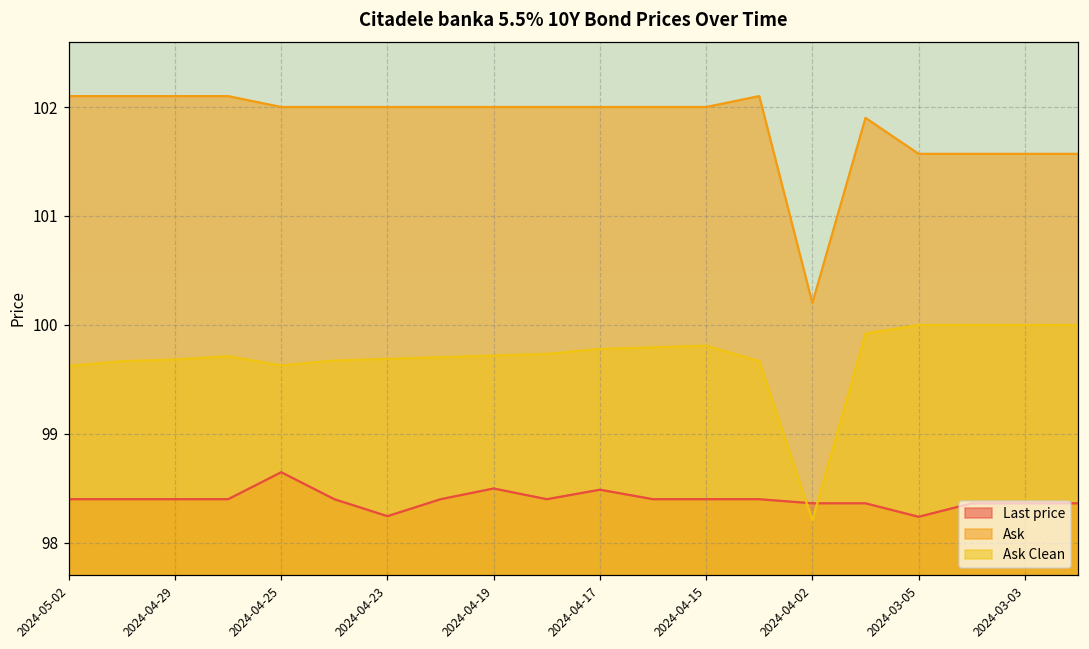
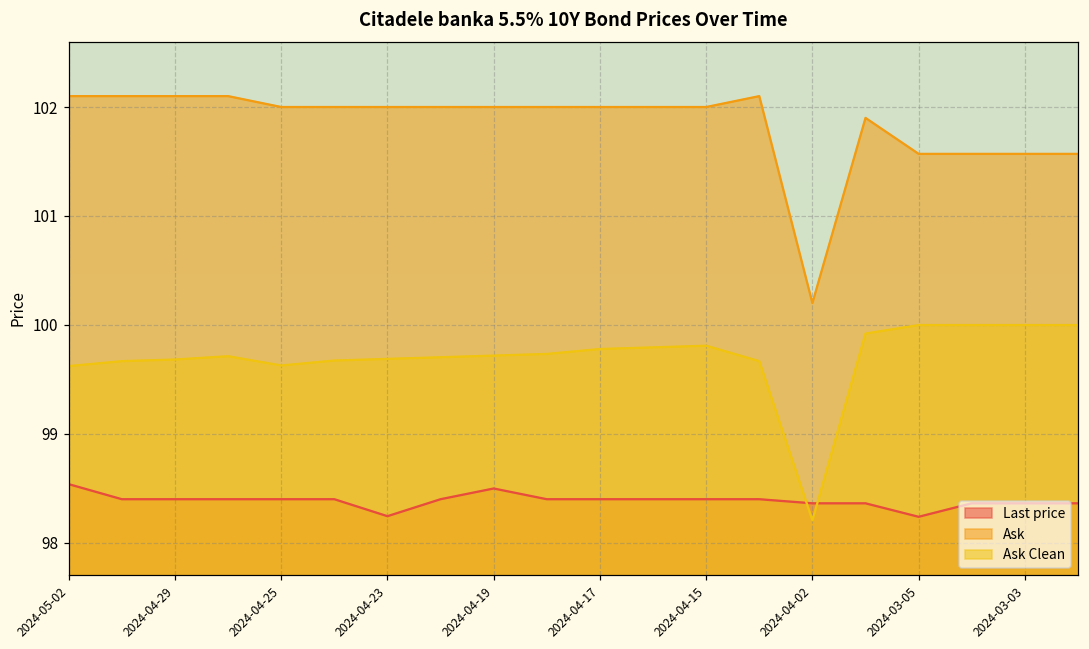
  {
    "Last price": {
-     "2024-05-02": 98.4,
+     "2024-05-02": 98.5,
      "2024-04-29": 98.4,
-     "2024-04-25": 98.6,
+     "2024-04-25": 98.4,
      "2024-04-23": 98.2,
      "2024-04-19": 98.5,
-     "2024-04-17": 98.5,
+     "2024-04-17": 98.4,
      "2024-04-15": 98.4,
      "2024-04-02": 98.4,
      "2024-03-05": 98.2
    }
  }
